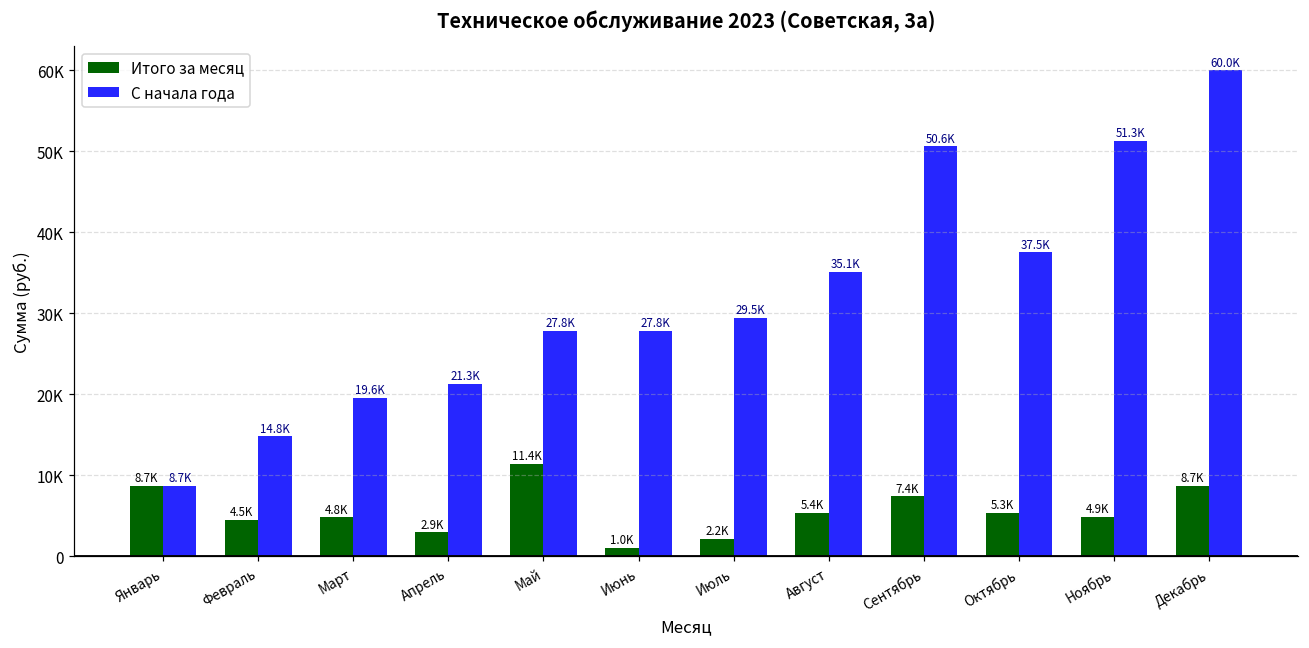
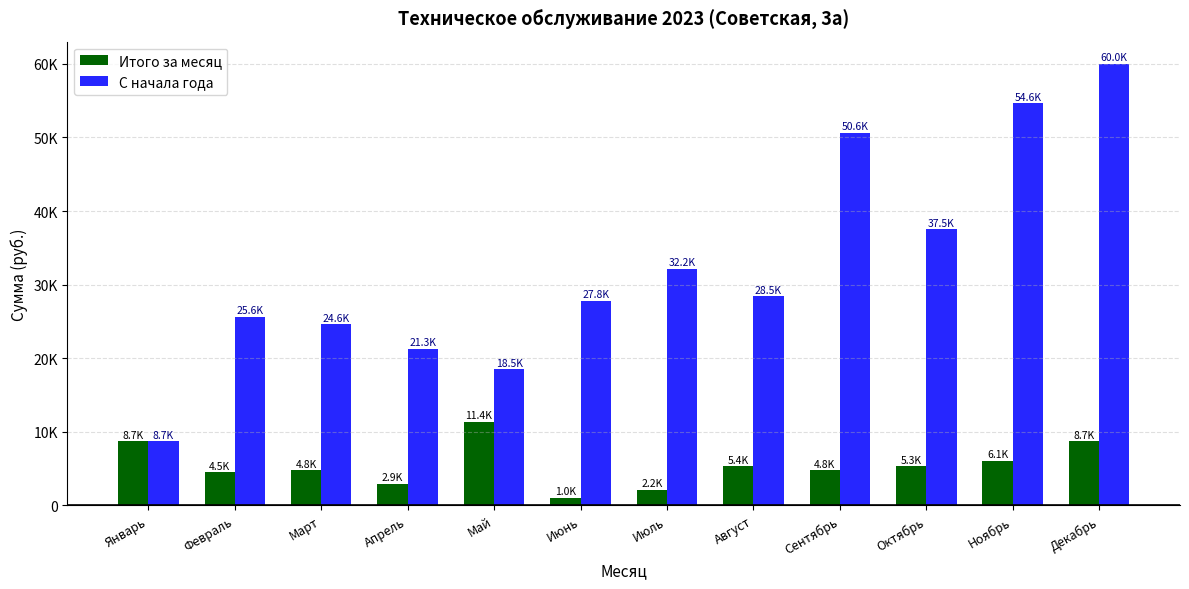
  {
    "Итого за месяц": {
      "Январь": "8.7K",
      "Февраль": "4.5K",
      "Март": "4.8K",
      "Апрель": "2.9K",
      "Май": "11.4K",
      "Июнь": "1.0K",
      "Июль": "2.2K",
      "Август": "5.4K",
-     "Сентябрь": "7.4K",
+     "Сентябрь": "4.8K",
      "Октябрь": "5.3K",
-     "Ноябрь": "4.9K",
+     "Ноябрь": "6.1K",
      "Декабрь": "8.7K"
    },
    "С начала года": {
      "Январь": "8.7K",
-     "Февраль": "14.8K",
-     "Март": "19.6K",
+     "Февраль": "25.6K",
+     "Март": "24.6K",
      "Апрель": "21.3K",
-     "Май": "27.8K",
+     "Май": "18.5K",
      "Июнь": "27.8K",
-     "Июль": "29.5K",
-     "Август": "35.1K",
+     "Июль": "32.2K",
+     "Август": "28.5K",
      "Сентябрь": "50.6K",
      "Октябрь": "37.5K",
-     "Ноябрь": "51.3K",
+     "Ноябрь": "54.6K",
      "Декабрь": "60.0K"
    }
  }
